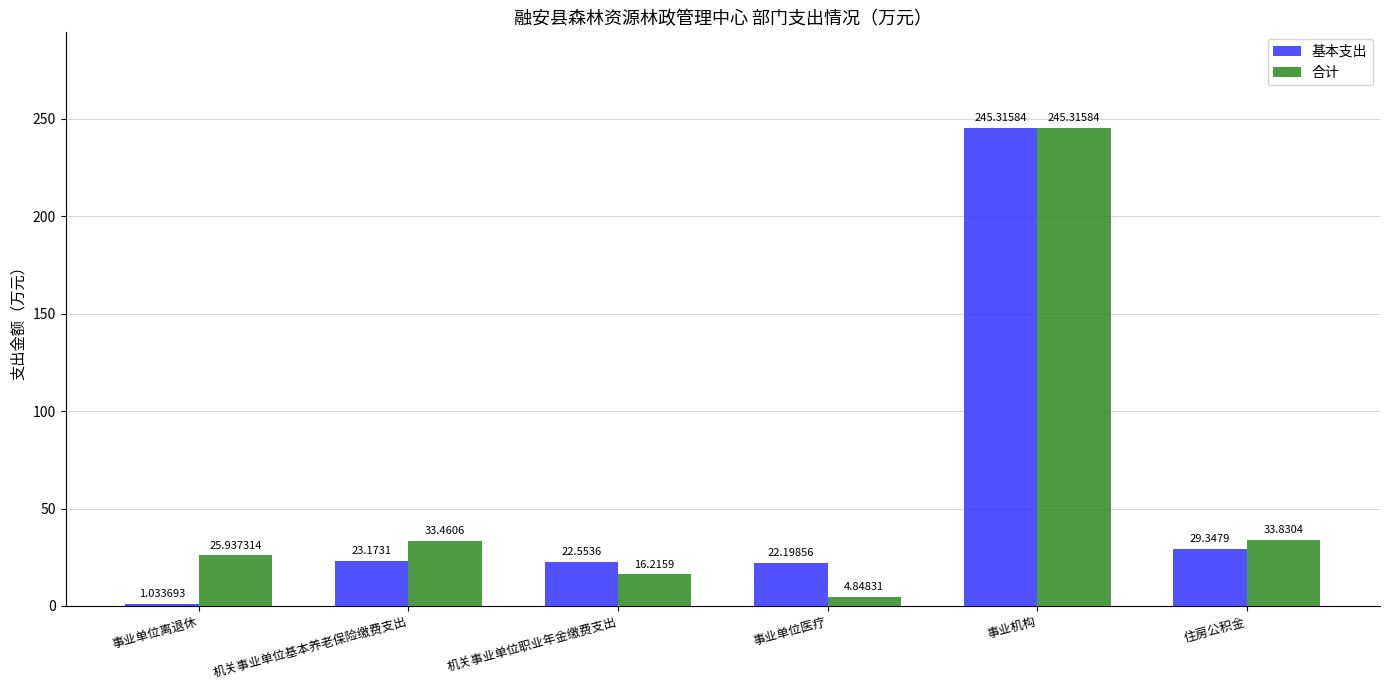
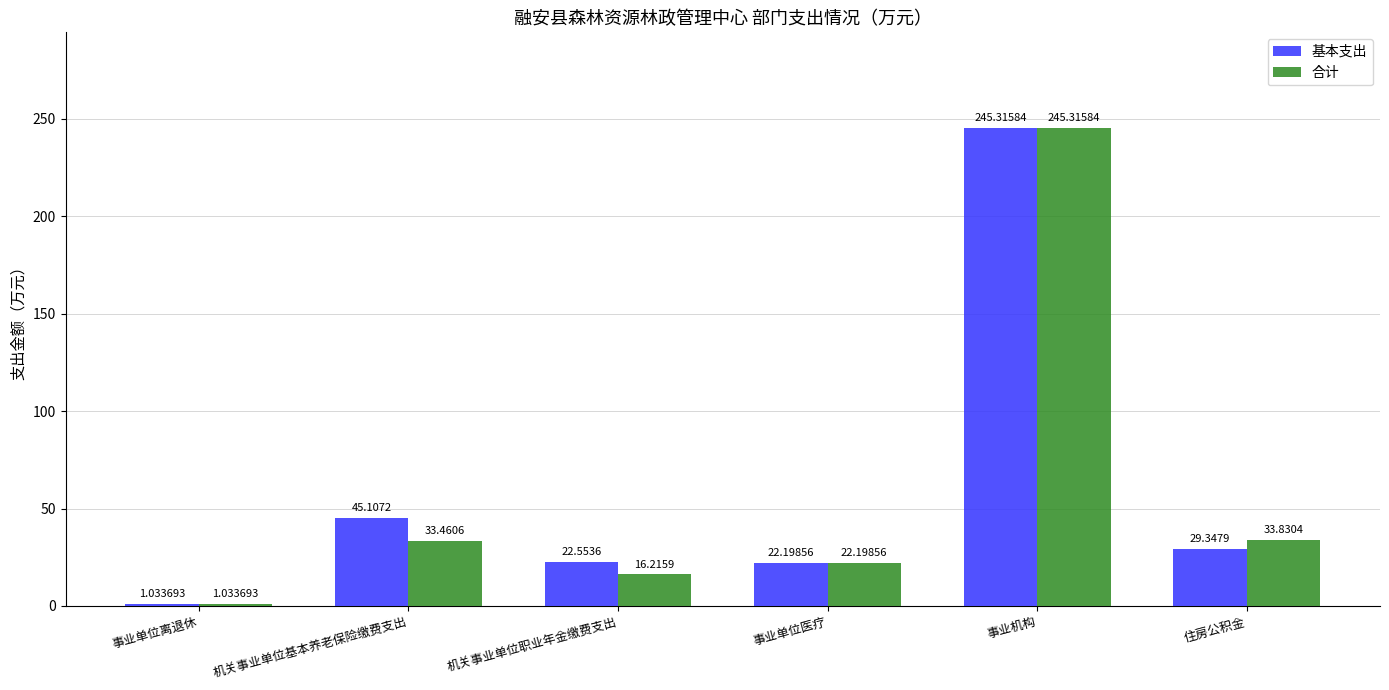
  {
    "基本支出": {
      "事业单位离退休": 1.033693,
-     "机关事业单位基本养老保险缴费支出": 23.1731,
+     "机关事业单位基本养老保险缴费支出": 45.1072,
      "机关事业单位职业年金缴费支出": 22.5536,
      "事业单位医疗": 22.19856,
      "事业机构": 245.31584,
      "住房公积金": 29.3479
    },
    "合计": {
-     "事业单位离退休": 25.937314,
+     "事业单位离退休": 1.033693,
      "机关事业单位基本养老保险缴费支出": 33.4606,
      "机关事业单位职业年金缴费支出": 16.2159,
-     "事业单位医疗": 4.84831,
+     "事业单位医疗": 22.19856,
      "事业机构": 245.31584,
      "住房公积金": 33.8304
    }
  }
